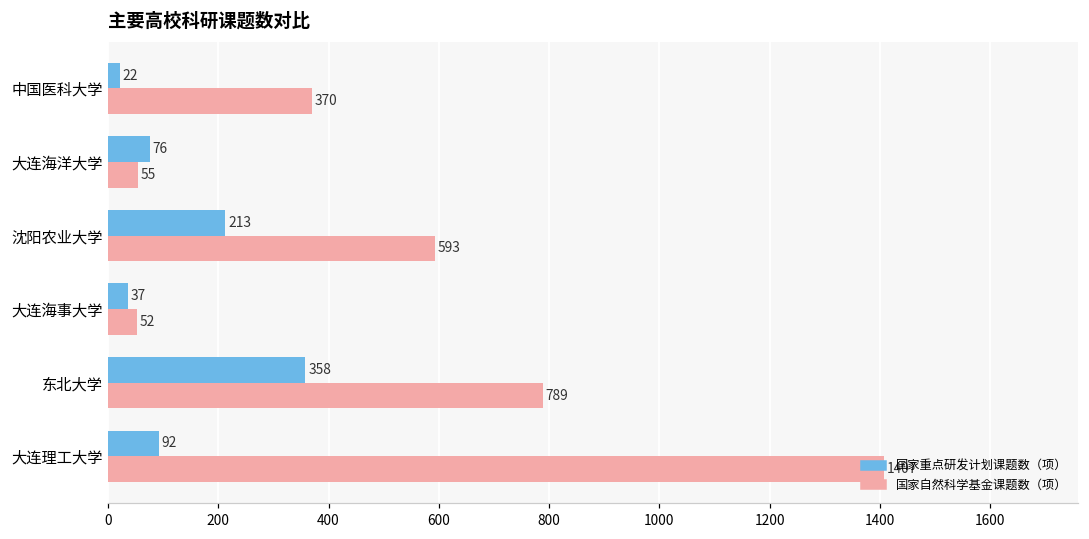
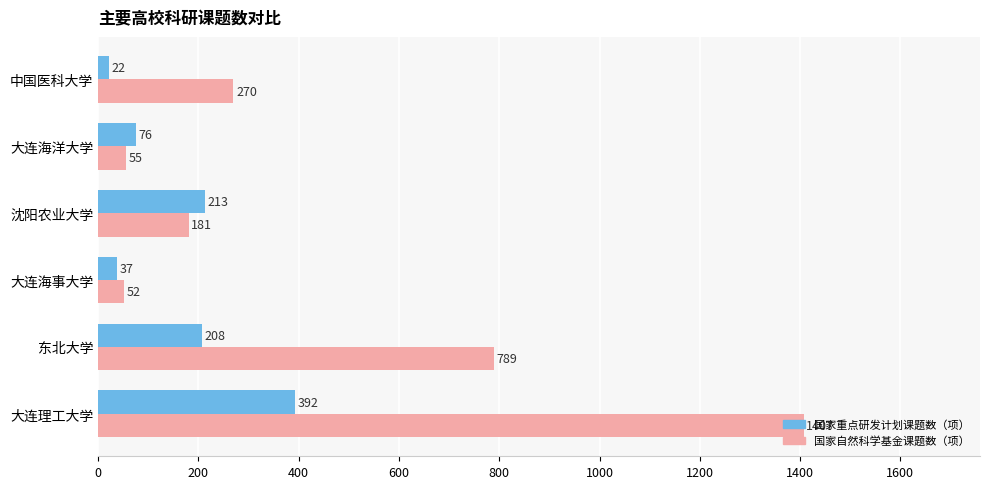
  {
    "国家重点研发计划课题数（项）": {
      "中国医科大学": 22,
      "大连海洋大学": 76,
      "沈阳农业大学": 213,
      "大连海事大学": 37,
-     "东北大学": 358,
-     "大连理工大学": 92
+     "东北大学": 208,
+     "大连理工大学": 392
    },
    "国家自然科学基金课题数（项）": {
-     "中国医科大学": 370,
+     "中国医科大学": 270,
      "大连海洋大学": 55,
-     "沈阳农业大学": 593,
+     "沈阳农业大学": 181,
      "大连海事大学": 52,
      "东北大学": 789,
      "大连理工大学": 1407
    }
  }
